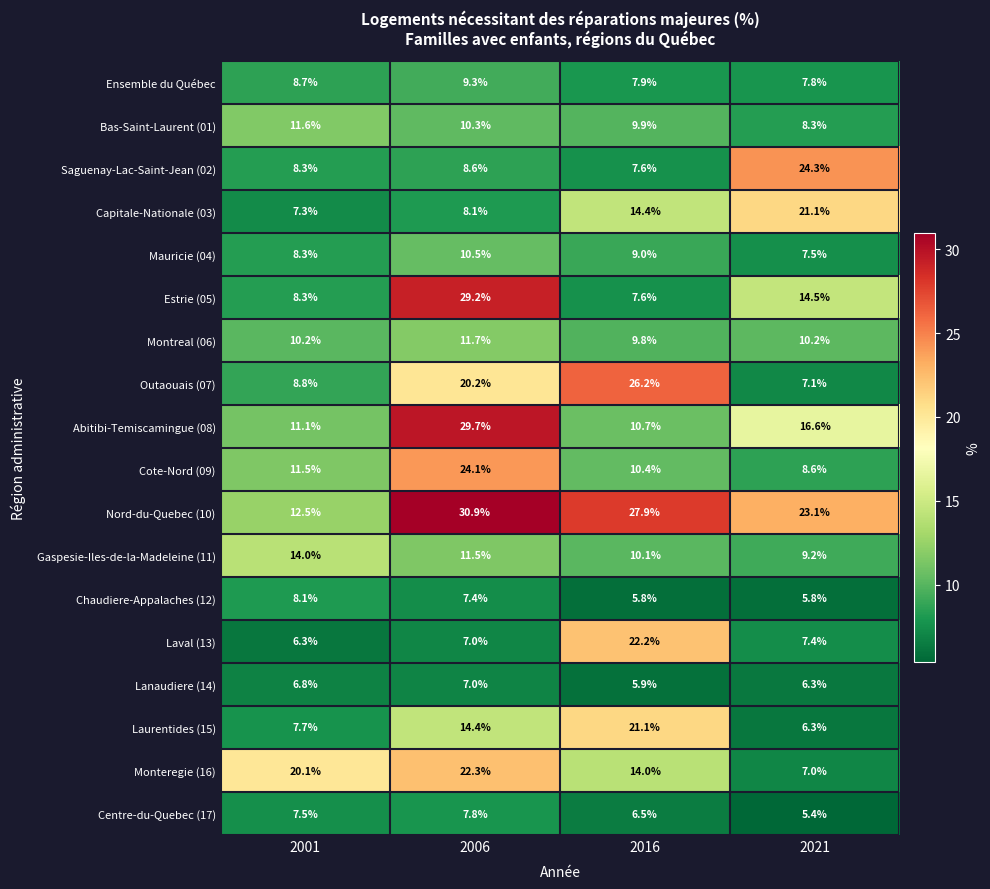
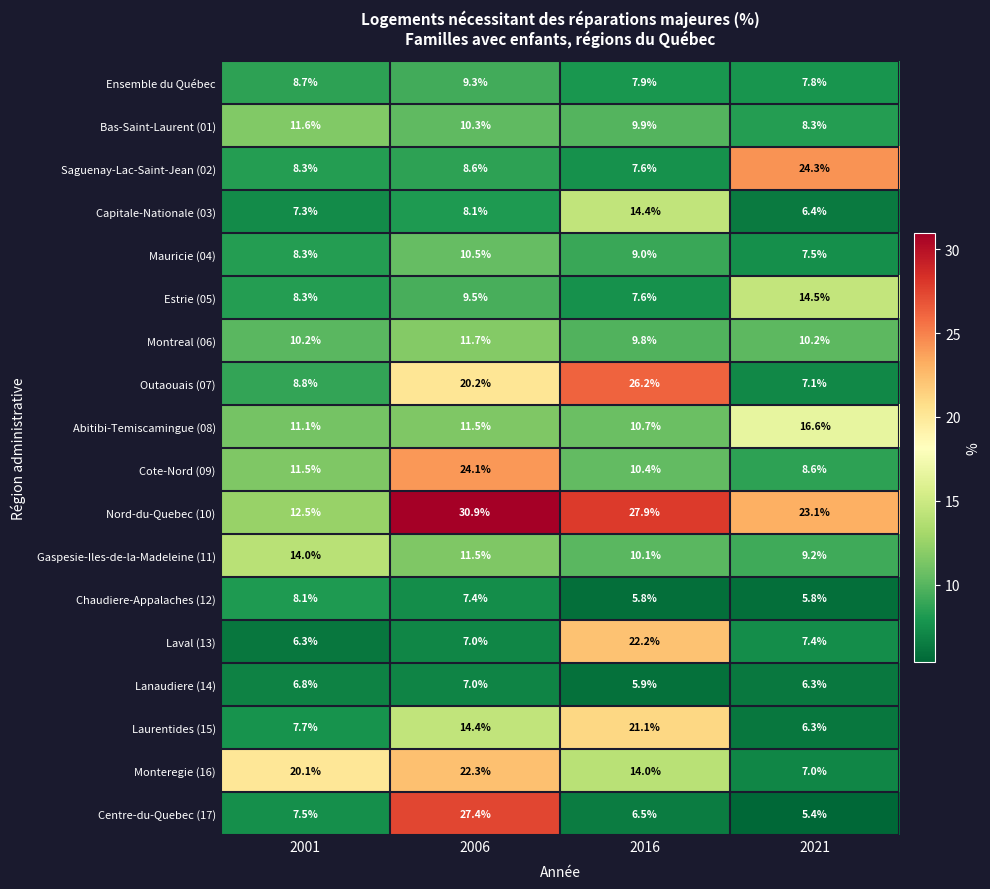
  {
    "Ensemble du Québec": {
      "2001": "8.7%",
      "2006": "9.3%",
      "2016": "7.9%",
      "2021": "7.8%"
    },
    "Bas-Saint-Laurent (01)": {
      "2001": "11.6%",
      "2006": "10.3%",
      "2016": "9.9%",
      "2021": "8.3%"
    },
    "Saguenay-Lac-Saint-Jean (02)": {
      "2001": "8.3%",
      "2006": "8.6%",
      "2016": "7.6%",
      "2021": "24.3%"
    },
    "Capitale-Nationale (03)": {
      "2001": "7.3%",
      "2006": "8.1%",
      "2016": "14.4%",
-     "2021": "21.1%"
+     "2021": "6.4%"
    },
    "Mauricie (04)": {
      "2001": "8.3%",
      "2006": "10.5%",
      "2016": "9.0%",
      "2021": "7.5%"
    },
    "Estrie (05)": {
      "2001": "8.3%",
-     "2006": "29.2%",
+     "2006": "9.5%",
      "2016": "7.6%",
      "2021": "14.5%"
    },
    "Montreal (06)": {
      "2001": "10.2%",
      "2006": "11.7%",
      "2016": "9.8%",
      "2021": "10.2%"
    },
    "Outaouais (07)": {
      "2001": "8.8%",
      "2006": "20.2%",
      "2016": "26.2%",
      "2021": "7.1%"
    },
    "Abitibi-Temiscamingue (08)": {
      "2001": "11.1%",
-     "2006": "29.7%",
+     "2006": "11.5%",
      "2016": "10.7%",
      "2021": "16.6%"
    },
    "Cote-Nord (09)": {
      "2001": "11.5%",
      "2006": "24.1%",
      "2016": "10.4%",
      "2021": "8.6%"
    },
    "Nord-du-Quebec (10)": {
      "2001": "12.5%",
      "2006": "30.9%",
      "2016": "27.9%",
      "2021": "23.1%"
    },
    "Gaspesie-Iles-de-la-Madeleine (11)": {
      "2001": "14.0%",
      "2006": "11.5%",
      "2016": "10.1%",
      "2021": "9.2%"
    },
    "Chaudiere-Appalaches (12)": {
      "2001": "8.1%",
      "2006": "7.4%",
      "2016": "5.8%",
      "2021": "5.8%"
    },
    "Laval (13)": {
      "2001": "6.3%",
      "2006": "7.0%",
      "2016": "22.2%",
      "2021": "7.4%"
    },
    "Lanaudiere (14)": {
      "2001": "6.8%",
      "2006": "7.0%",
      "2016": "5.9%",
      "2021": "6.3%"
    },
    "Laurentides (15)": {
      "2001": "7.7%",
      "2006": "14.4%",
      "2016": "21.1%",
      "2021": "6.3%"
    },
    "Monteregie (16)": {
      "2001": "20.1%",
      "2006": "22.3%",
      "2016": "14.0%",
      "2021": "7.0%"
    },
    "Centre-du-Quebec (17)": {
      "2001": "7.5%",
-     "2006": "7.8%",
+     "2006": "27.4%",
      "2016": "6.5%",
      "2021": "5.4%"
    }
  }
